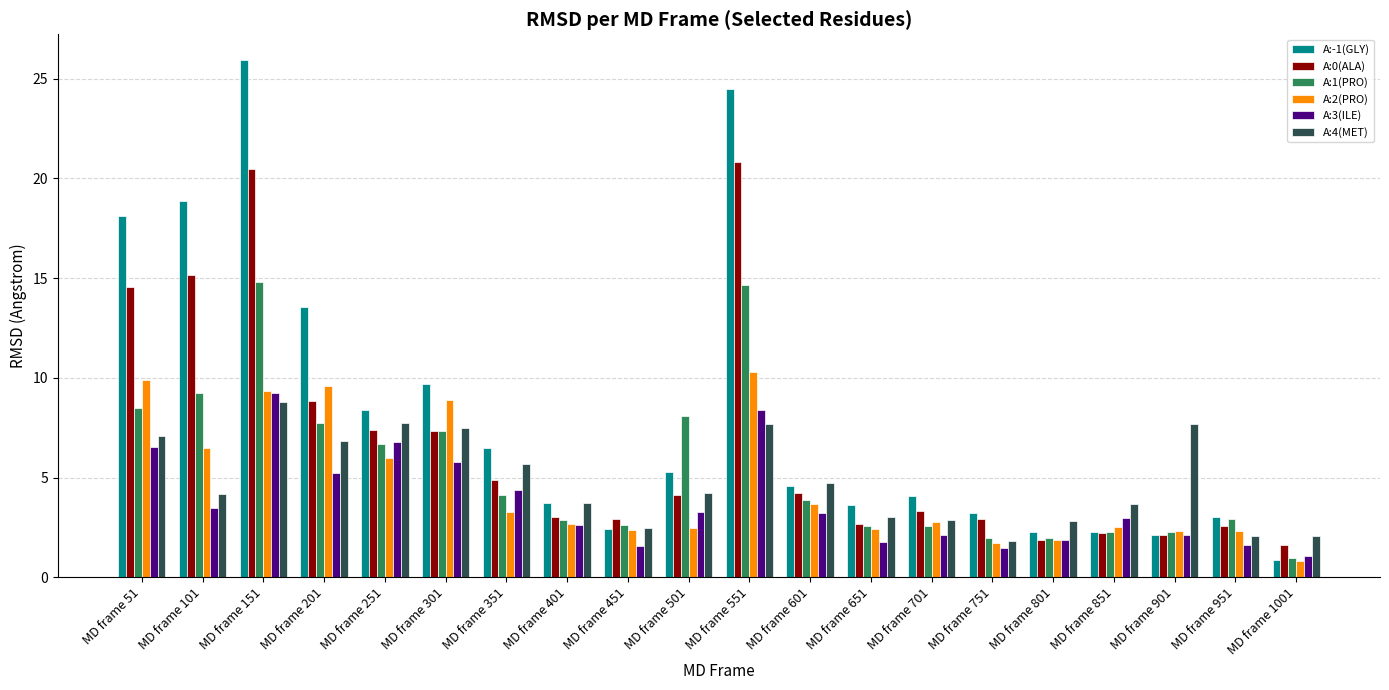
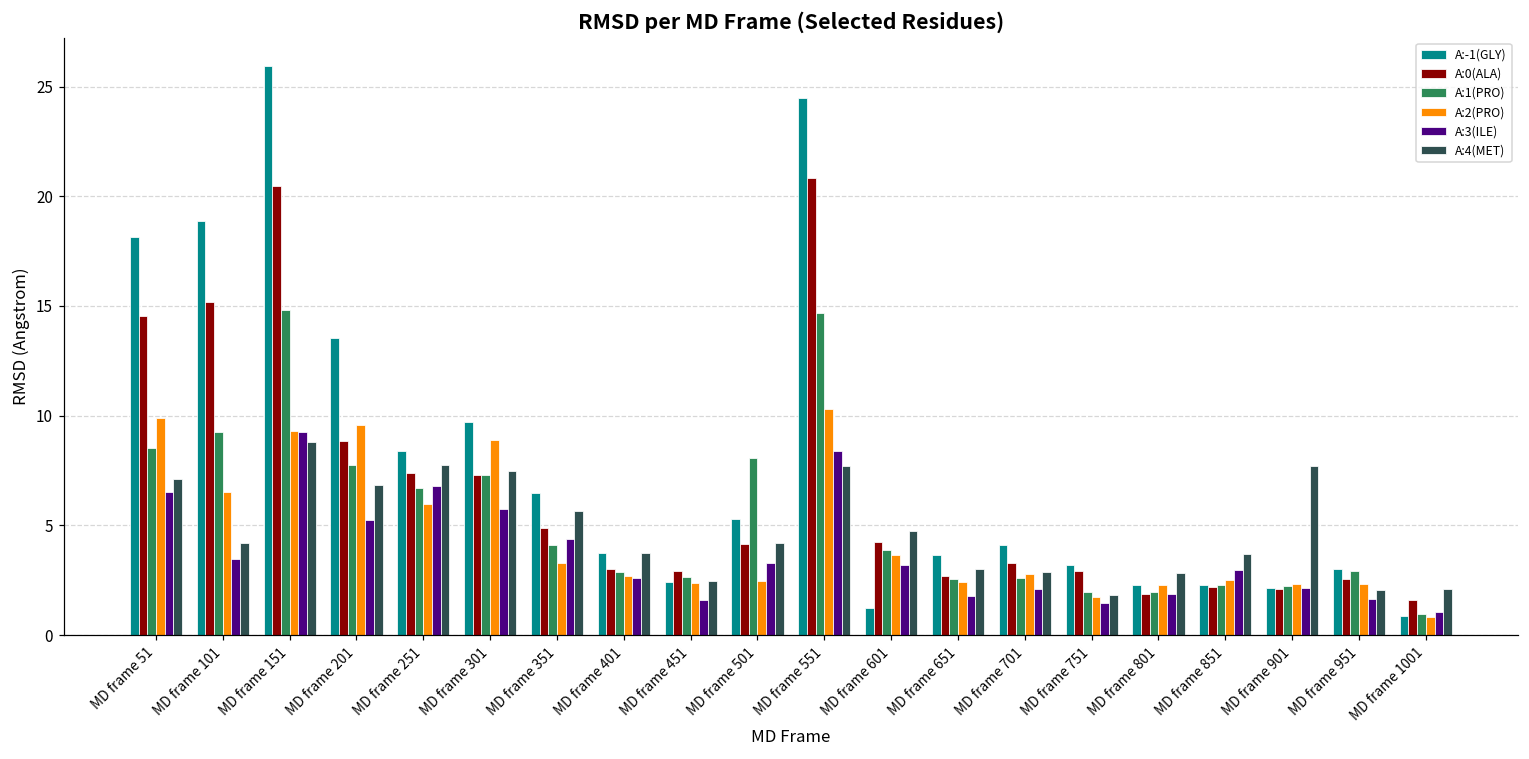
  {
    "A:-1(GLY)": {
      "MD frame 51": 18.1,
      "MD frame 101": 18.9,
      "MD frame 151": 25.9,
      "MD frame 201": 13.5,
      "MD frame 251": 8.4,
      "MD frame 301": 9.7,
      "MD frame 351": 6.5,
      "MD frame 401": 3.7,
      "MD frame 451": 2.4,
      "MD frame 501": 5.3,
      "MD frame 551": 24.5,
-     "MD frame 601": 4.6,
+     "MD frame 601": 1.2,
      "MD frame 651": 3.6,
      "MD frame 701": 4.1,
      "MD frame 751": 3.2,
      "MD frame 801": 2.3,
      "MD frame 851": 2.3,
      "MD frame 901": 2.1,
      "MD frame 951": 3.0,
      "MD frame 1001": 0.9
    },
    "A:0(ALA)": {
      "MD frame 51": 14.5,
      "MD frame 101": 15.2,
      "MD frame 151": 20.5,
      "MD frame 201": 8.8,
      "MD frame 251": 7.4,
      "MD frame 301": 7.3,
      "MD frame 351": 4.9,
      "MD frame 401": 3.0,
      "MD frame 451": 2.9,
      "MD frame 501": 4.1,
      "MD frame 551": 20.8,
      "MD frame 601": 4.3,
      "MD frame 651": 2.7,
      "MD frame 701": 3.3,
      "MD frame 751": 2.9,
      "MD frame 801": 1.9,
      "MD frame 851": 2.2,
      "MD frame 901": 2.1,
      "MD frame 951": 2.6,
      "MD frame 1001": 1.6
    },
    "A:1(PRO)": {
      "MD frame 51": 8.5,
      "MD frame 101": 9.2,
      "MD frame 151": 14.8,
      "MD frame 201": 7.7,
      "MD frame 251": 6.7,
      "MD frame 301": 7.3,
      "MD frame 351": 4.1,
      "MD frame 401": 2.9,
      "MD frame 451": 2.6,
      "MD frame 501": 8.1,
      "MD frame 551": 14.7,
      "MD frame 601": 3.9,
      "MD frame 651": 2.6,
      "MD frame 701": 2.6,
      "MD frame 751": 2.0,
      "MD frame 801": 2.0,
      "MD frame 851": 2.3,
      "MD frame 901": 2.3,
      "MD frame 951": 2.9,
      "MD frame 1001": 1.0
    },
    "A:2(PRO)": {
      "MD frame 51": 9.9,
      "MD frame 101": 6.5,
      "MD frame 151": 9.3,
      "MD frame 201": 9.6,
      "MD frame 251": 6.0,
      "MD frame 301": 8.9,
      "MD frame 351": 3.3,
      "MD frame 401": 2.7,
      "MD frame 451": 2.4,
      "MD frame 501": 2.5,
      "MD frame 551": 10.3,
      "MD frame 601": 3.7,
      "MD frame 651": 2.4,
      "MD frame 701": 2.8,
      "MD frame 751": 1.7,
-     "MD frame 801": 1.9,
+     "MD frame 801": 2.3,
      "MD frame 851": 2.5,
      "MD frame 901": 2.3,
      "MD frame 951": 2.3,
      "MD frame 1001": 0.8
    },
    "A:3(ILE)": {
      "MD frame 51": 6.5,
      "MD frame 101": 3.5,
      "MD frame 151": 9.3,
      "MD frame 201": 5.2,
      "MD frame 251": 6.8,
      "MD frame 301": 5.8,
      "MD frame 351": 4.4,
      "MD frame 401": 2.6,
      "MD frame 451": 1.6,
      "MD frame 501": 3.3,
      "MD frame 551": 8.4,
      "MD frame 601": 3.2,
      "MD frame 651": 1.8,
      "MD frame 701": 2.1,
      "MD frame 751": 1.5,
      "MD frame 801": 1.9,
      "MD frame 851": 3.0,
      "MD frame 901": 2.1,
      "MD frame 951": 1.6,
      "MD frame 1001": 1.1
    },
    "A:4(MET)": {
      "MD frame 51": 7.1,
      "MD frame 101": 4.2,
      "MD frame 151": 8.8,
      "MD frame 201": 6.8,
      "MD frame 251": 7.8,
      "MD frame 301": 7.5,
      "MD frame 351": 5.7,
      "MD frame 401": 3.7,
      "MD frame 451": 2.5,
      "MD frame 501": 4.2,
      "MD frame 551": 7.7,
      "MD frame 601": 4.7,
      "MD frame 651": 3.0,
      "MD frame 701": 2.9,
      "MD frame 751": 1.8,
      "MD frame 801": 2.8,
      "MD frame 851": 3.7,
      "MD frame 901": 7.7,
      "MD frame 951": 2.1,
      "MD frame 1001": 2.1
    }
  }
